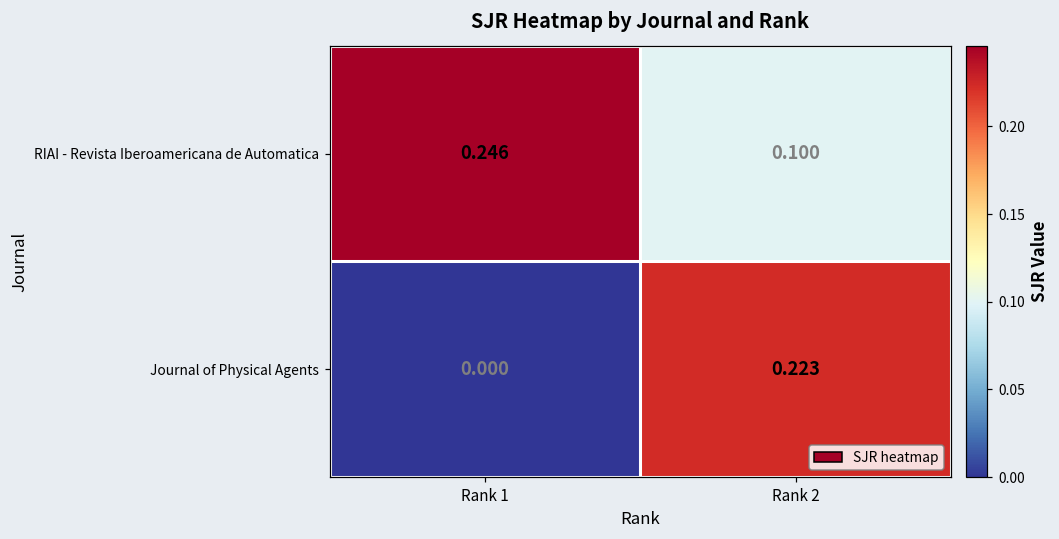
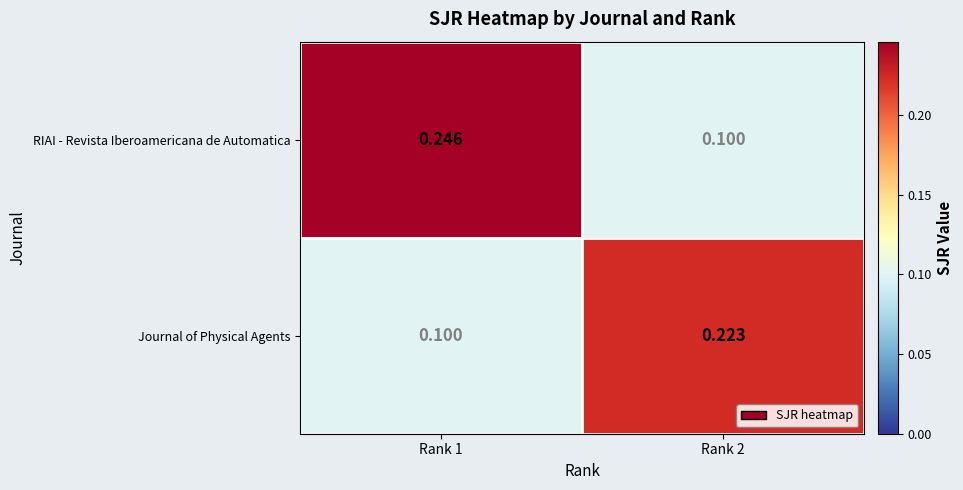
  {
    "RIAI - Revista Iberoamericana de Automatica": {
      "Rank 1": 0.246,
      "Rank 2": 0.100
    },
    "Journal of Physical Agents": {
-     "Rank 1": 0.000,
+     "Rank 1": 0.100,
      "Rank 2": 0.223
    }
  }
